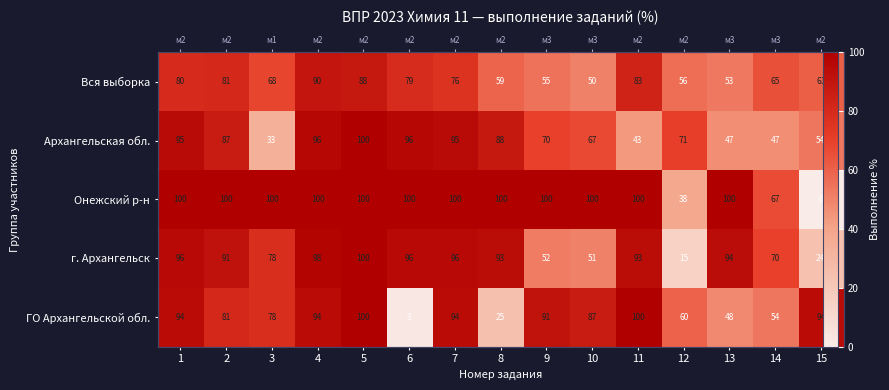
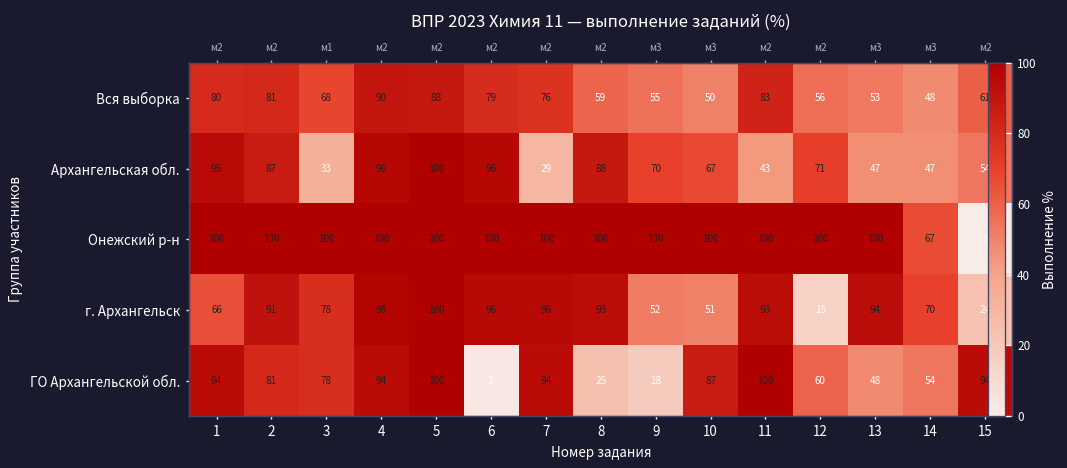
  {
    "Вся выборка": {
      "1": 80,
      "2": 81,
      "3": 68,
      "4": 90,
      "5": 88,
      "6": 79,
      "7": 76,
      "8": 59,
      "9": 55,
      "10": 50,
      "11": 83,
      "12": 56,
      "13": 53,
-     "14": 65,
+     "14": 48,
      "15": 61
    },
    "Архангельская обл.": {
      "1": 95,
      "2": 87,
      "3": 33,
      "4": 96,
      "5": 100,
      "6": 96,
-     "7": 95,
+     "7": 29,
      "8": 88,
      "9": 70,
      "10": 67,
      "11": 43,
      "12": 71,
      "13": 47,
      "14": 47,
      "15": 54
    },
    "Онежский р-н": {
      "1": 100,
      "2": 100,
      "3": 100,
      "4": 100,
      "5": 100,
      "6": 100,
      "7": 100,
      "8": 100,
      "9": 100,
      "10": 100,
      "11": 100,
-     "12": 38,
+     "12": 100,
      "13": 100,
      "14": 67
    },
    "г. Архангельск": {
-     "1": 96,
+     "1": 66,
      "2": 91,
      "3": 78,
      "4": 98,
      "5": 100,
      "6": 96,
      "7": 96,
      "8": 93,
      "9": 52,
      "10": 51,
      "11": 93,
      "12": 15,
      "13": 94,
      "14": 70,
      "15": 24
    },
    "ГО Архангельской обл.": {
      "1": 94,
      "2": 81,
      "3": 78,
      "4": 94,
      "5": 100,
      "7": 94,
      "8": 25,
-     "9": 91,
+     "9": 18,
      "10": 87,
      "11": 100,
      "12": 60,
      "13": 48,
      "14": 54,
      "15": 94
    }
  }
